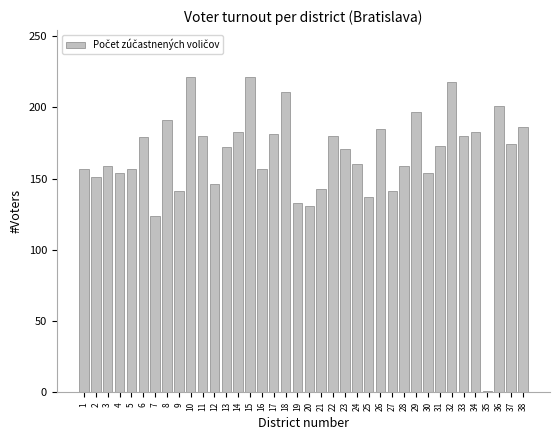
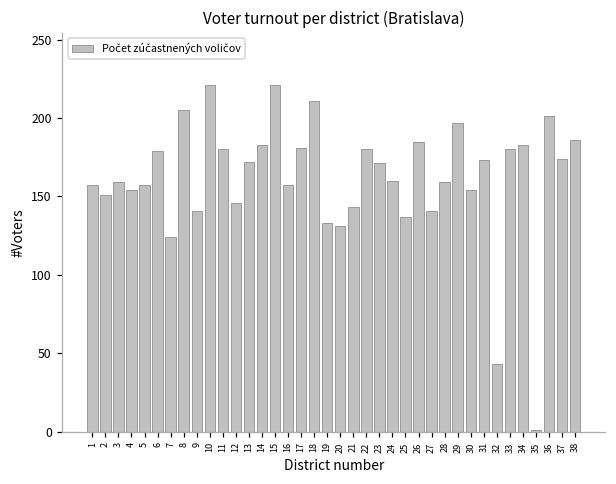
  {
    "1": 157,
    "2": 151,
    "3": 159,
    "4": 154,
    "5": 157,
    "6": 179,
    "7": 124,
-   "8": 191,
+   "8": 205,
    "9": 141,
    "10": 221,
    "11": 180,
    "12": 146,
    "13": 172,
    "14": 183,
    "15": 221,
    "16": 157,
    "17": 181,
    "18": 211,
    "19": 133,
    "20": 131,
    "21": 143,
    "22": 180,
    "23": 171,
    "24": 160,
    "25": 137,
    "26": 185,
    "27": 141,
    "28": 159,
    "29": 197,
    "30": 154,
    "31": 173,
-   "32": 218,
+   "32": 43,
    "33": 180,
    "34": 183,
    "36": 201,
    "37": 174,
    "38": 186
  }
